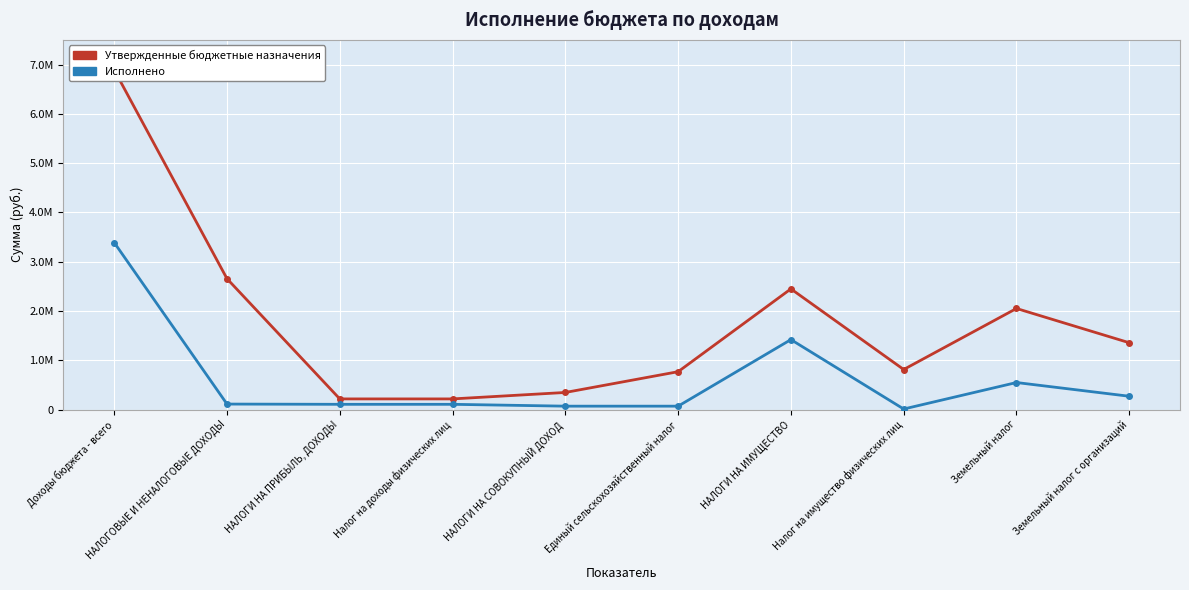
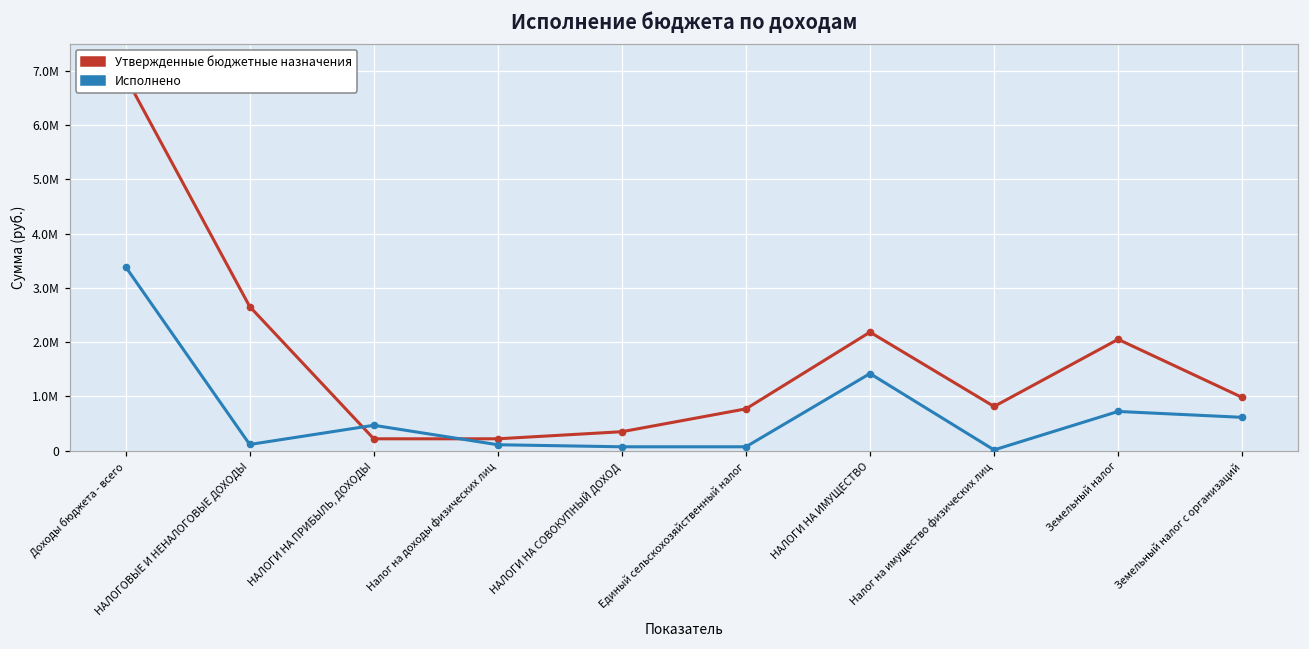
  {
    "Утвержденные бюджетные назначения": {
      "НАЛОГОВЫЕ И НЕНАЛОГОВЫЕ ДОХОДЫ": 2700000,
      "НАЛОГИ НА ПРИБЫЛЬ, ДОХОДЫ": 200000,
      "Налог на доходы физических лиц": 200000,
      "НАЛОГИ НА СОВОКУПНЫЙ ДОХОД": 300000,
      "Единый сельскохозяйственный налог": 800000,
-     "НАЛОГИ НА ИМУЩЕСТВО": 2400000,
+     "НАЛОГИ НА ИМУЩЕСТВО": 2200000,
      "Налог на имущество физических лиц": 800000,
      "Земельный налог": 2100000,
-     "Земельный налог с организаций": 1400000
+     "Земельный налог с организаций": 1000000
    },
    "Исполнено": {
      "Доходы бюджета - всего": 3400000,
      "НАЛОГОВЫЕ И НЕНАЛОГОВЫЕ ДОХОДЫ": 100000,
-     "НАЛОГИ НА ПРИБЫЛЬ, ДОХОДЫ": 100000,
+     "НАЛОГИ НА ПРИБЫЛЬ, ДОХОДЫ": 500000,
      "Налог на доходы физических лиц": 100000,
      "НАЛОГИ НА СОВОКУПНЫЙ ДОХОД": 100000,
      "Единый сельскохозяйственный налог": 100000,
      "НАЛОГИ НА ИМУЩЕСТВО": 1400000,
      "Налог на имущество физических лиц": 0,
-     "Земельный налог": 500000,
-     "Земельный налог с организаций": 300000
+     "Земельный налог": 700000,
+     "Земельный налог с организаций": 600000
    }
  }
